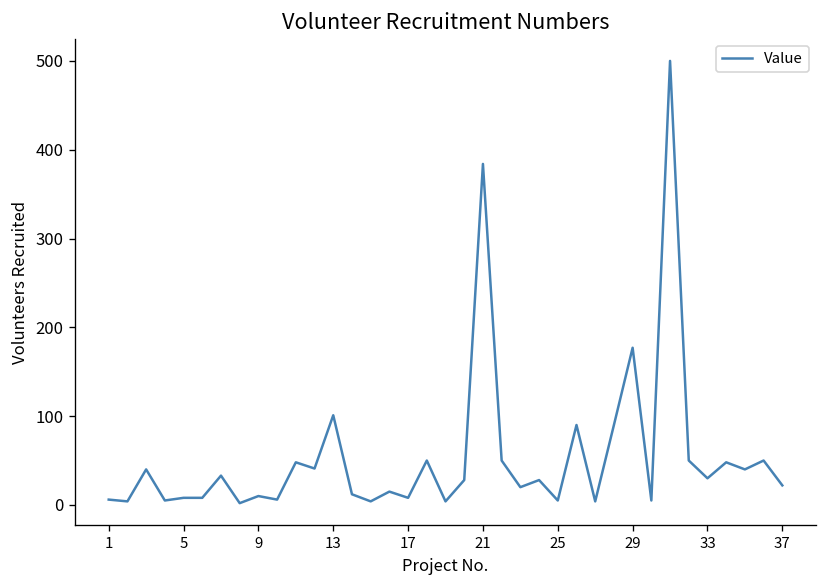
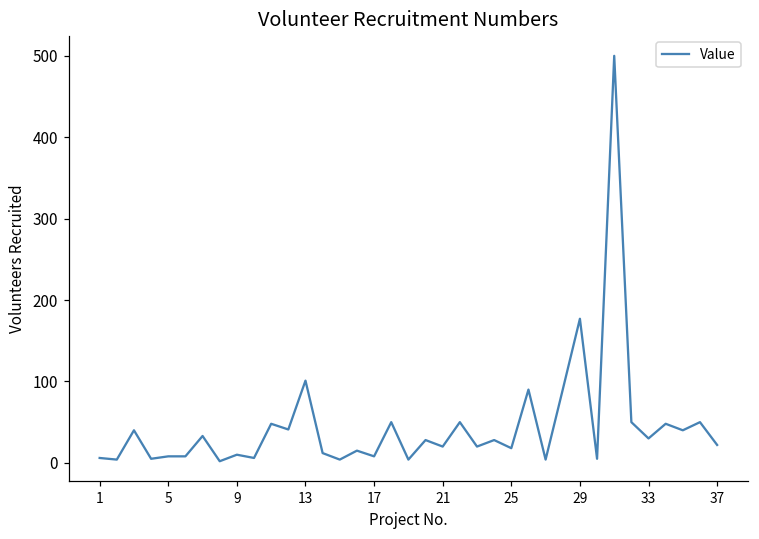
  {
    "1": 10,
    "5": 10,
    "9": 10,
    "13": 100,
    "17": 10,
-   "21": 380,
-   "25": 10,
+   "21": 20,
+   "25": 20,
    "29": 180,
    "33": 30,
    "37": 20
  }
